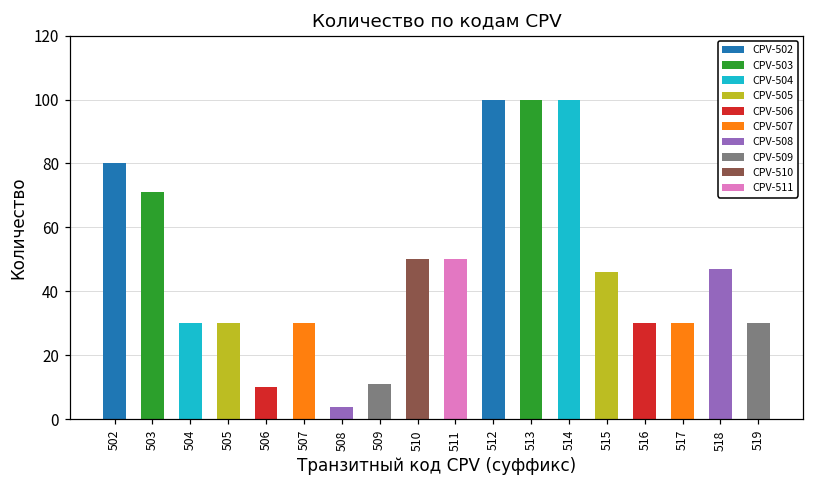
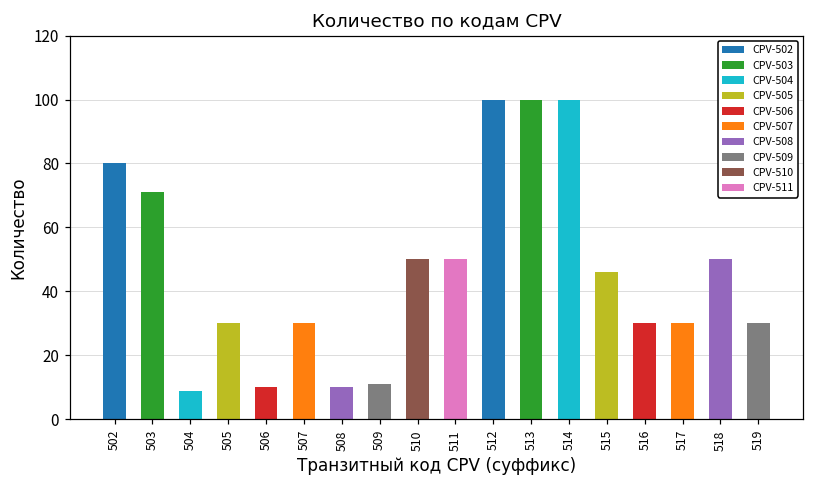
  {
    "502": 80,
    "503": 71,
-   "504": 30,
+   "504": 9,
    "505": 30,
    "506": 10,
    "507": 30,
-   "508": 4,
+   "508": 10,
    "509": 11,
    "510": 50,
    "511": 50,
    "512": 100,
    "513": 100,
    "514": 100,
    "515": 46,
    "516": 30,
    "517": 30,
-   "518": 47,
+   "518": 50,
    "519": 30
  }
